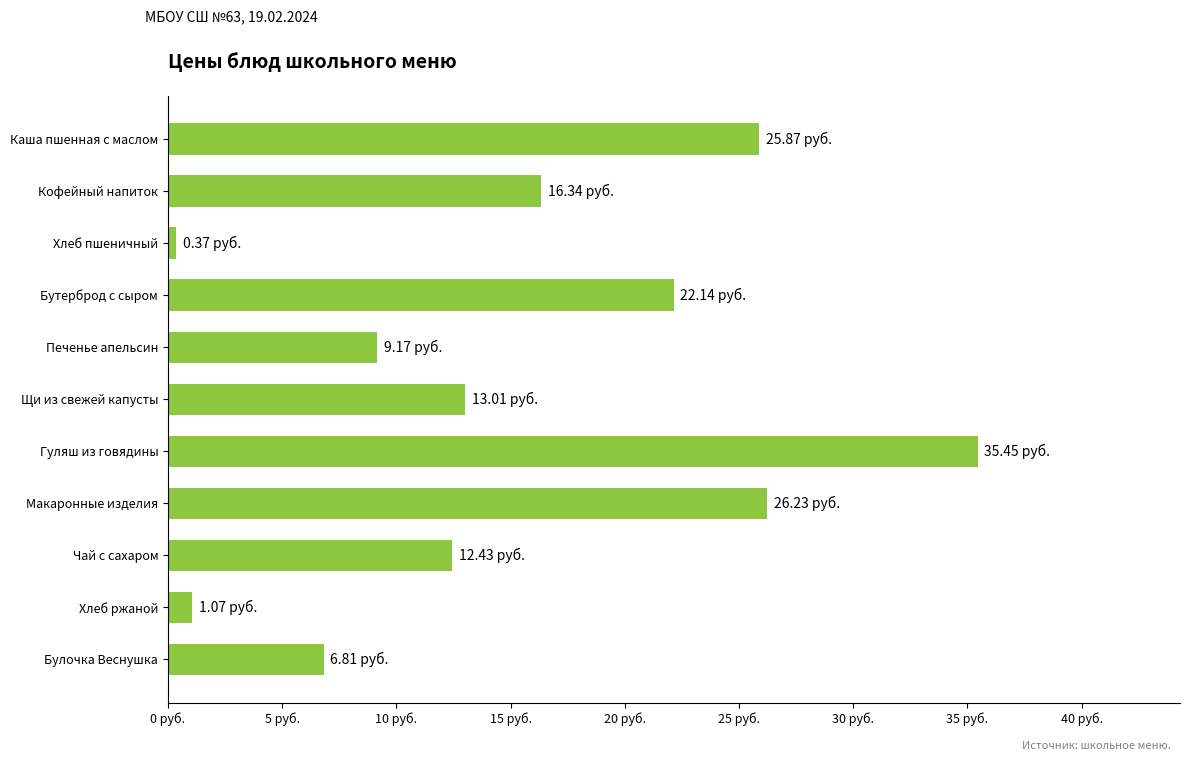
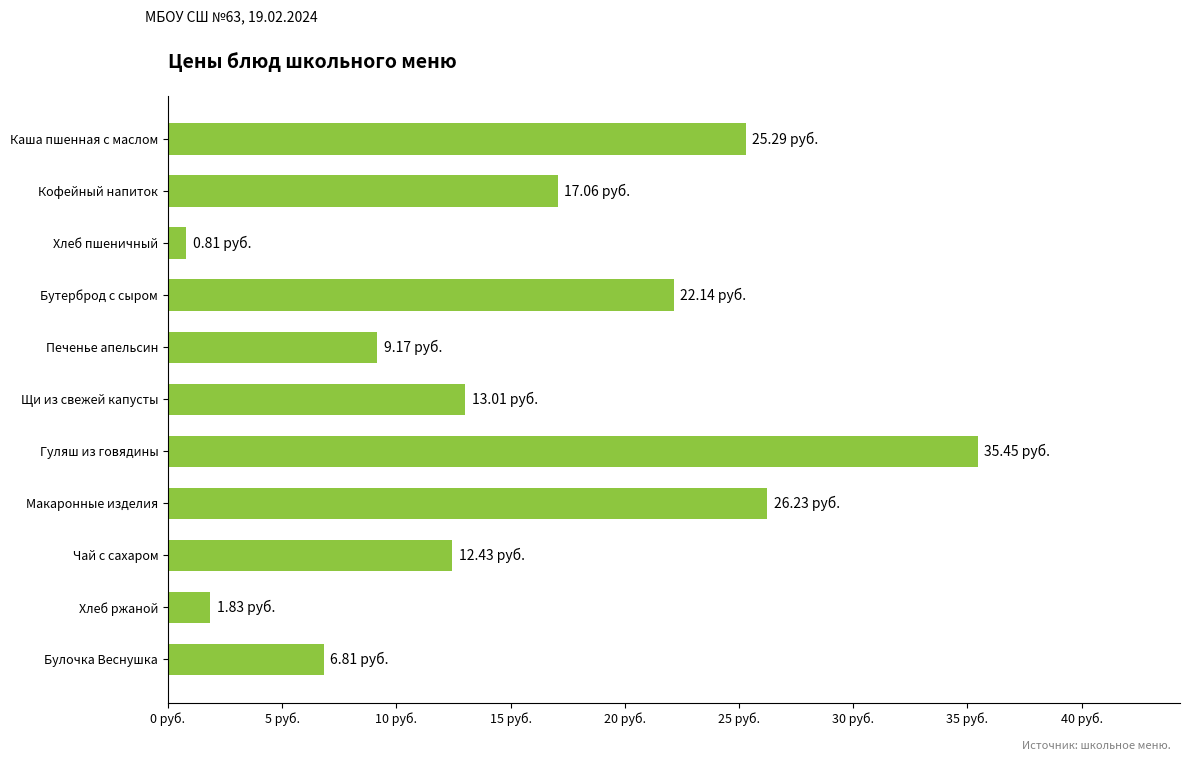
  {
-   "Каша пшенная с маслом": 25.87,
-   "Кофейный напиток": 16.34,
-   "Хлеб пшеничный": 0.37,
+   "Каша пшенная с маслом": 25.29,
+   "Кофейный напиток": 17.06,
+   "Хлеб пшеничный": 0.81,
    "Бутерброд с сыром": 22.14,
    "Печенье апельсин": 9.17,
    "Щи из свежей капусты": 13.01,
    "Гуляш из говядины": 35.45,
    "Макаронные изделия": 26.23,
    "Чай с сахаром": 12.43,
-   "Хлеб ржаной": 1.07,
+   "Хлеб ржаной": 1.83,
    "Булочка Веснушка": 6.81
  }
